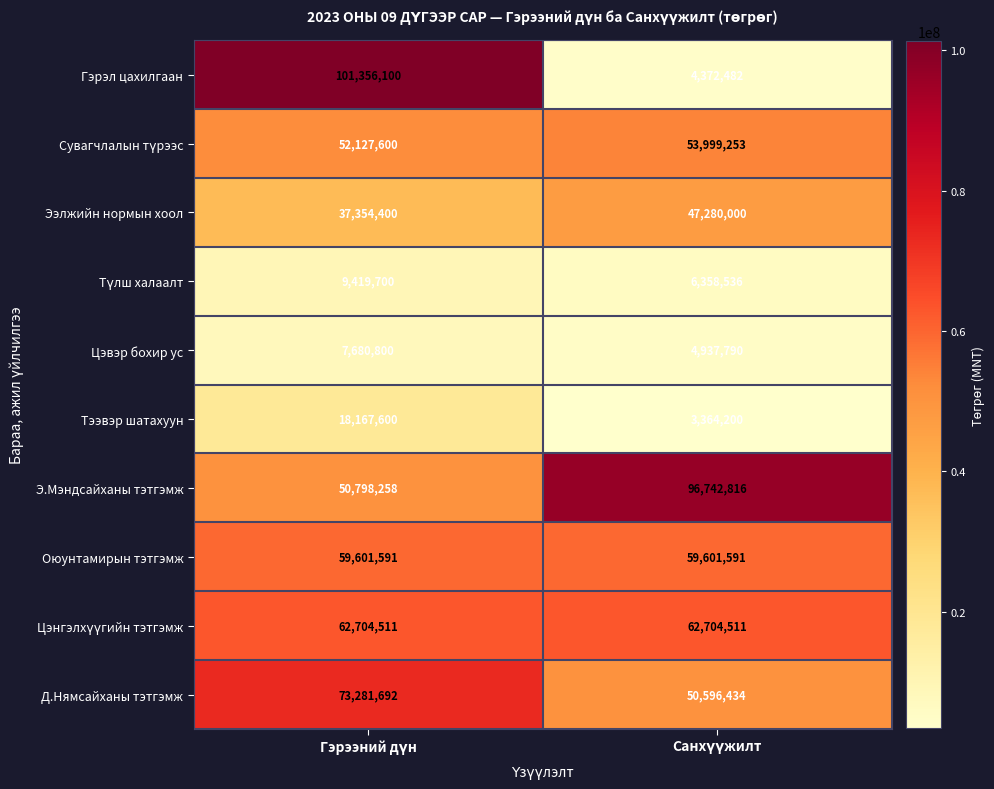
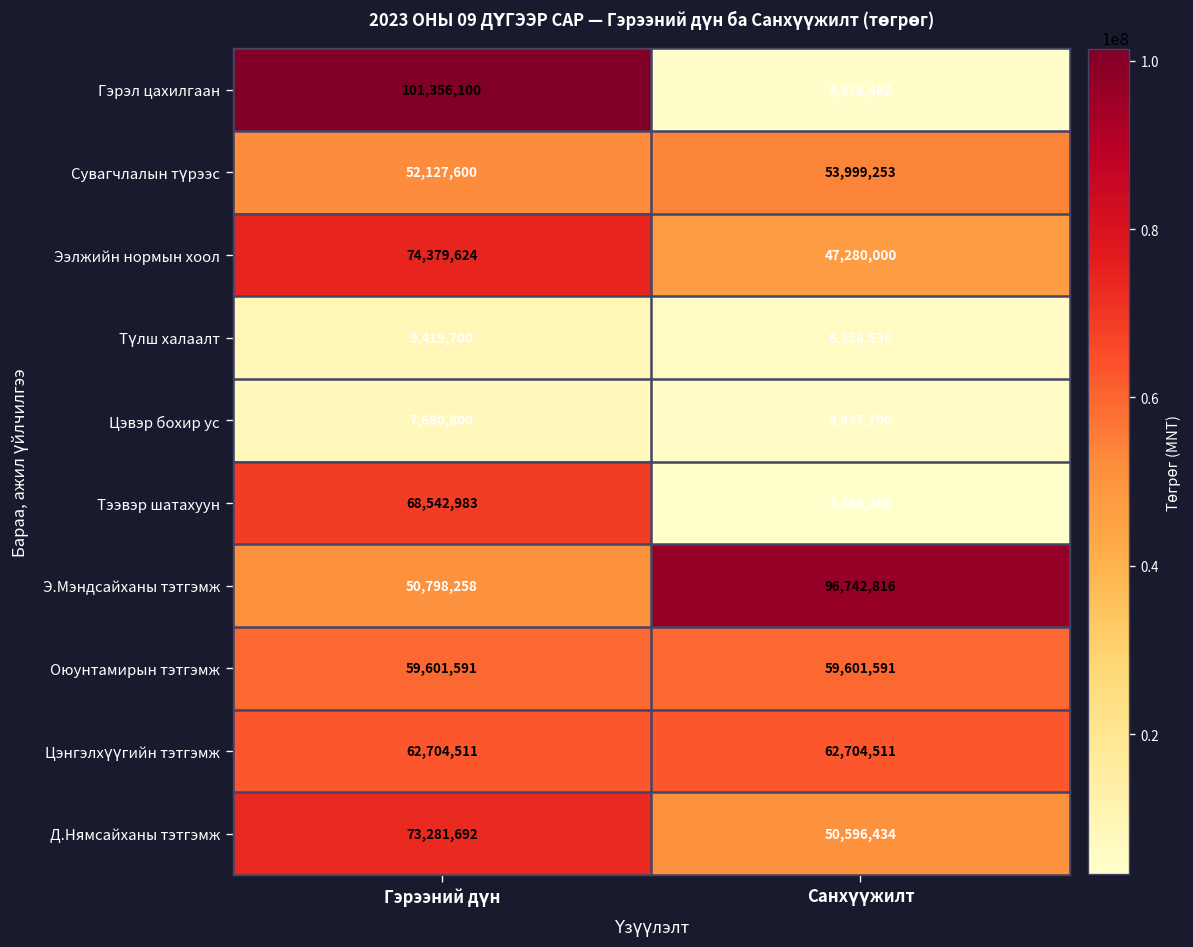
  {
    "Гэрэл цахилгаан": {
      "Гэрээний дүн": "101,356,100",
      "Санхүүжилт": "4,372,482"
    },
    "Сувагчлалын түрээс": {
      "Гэрээний дүн": "52,127,600",
      "Санхүүжилт": "53,999,253"
    },
    "Ээлжийн нормын хоол": {
-     "Гэрээний дүн": "37,354,400",
+     "Гэрээний дүн": "74,379,624",
      "Санхүүжилт": "47,280,000"
    },
    "Түлш халаалт": {
      "Гэрээний дүн": "9,419,700",
      "Санхүүжилт": "6,358,536"
    },
    "Цэвэр бохир ус": {
      "Гэрээний дүн": "7,680,800",
      "Санхүүжилт": "4,937,790"
    },
    "Тээвэр шатахуун": {
-     "Гэрээний дүн": "18,167,600",
+     "Гэрээний дүн": "68,542,983",
      "Санхүүжилт": "3,364,200"
    },
    "Э.Мэндсайханы тэтгэмж": {
      "Гэрээний дүн": "50,798,258",
      "Санхүүжилт": "96,742,816"
    },
    "Оюунтамирын тэтгэмж": {
      "Гэрээний дүн": "59,601,591",
      "Санхүүжилт": "59,601,591"
    },
    "Цэнгэлхүүгийн тэтгэмж": {
      "Гэрээний дүн": "62,704,511",
      "Санхүүжилт": "62,704,511"
    },
    "Д.Нямсайханы тэтгэмж": {
      "Гэрээний дүн": "73,281,692",
      "Санхүүжилт": "50,596,434"
    }
  }
